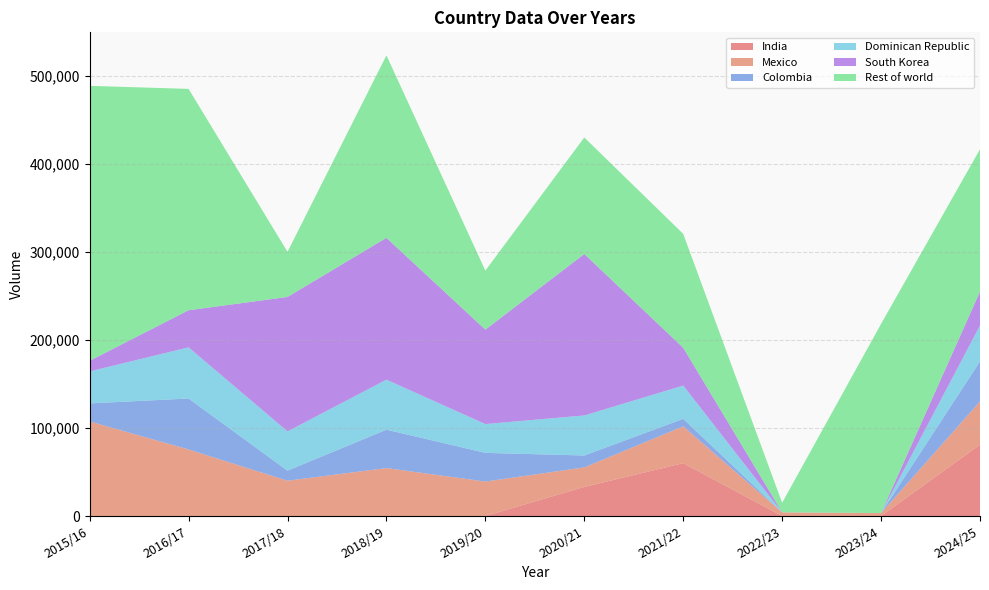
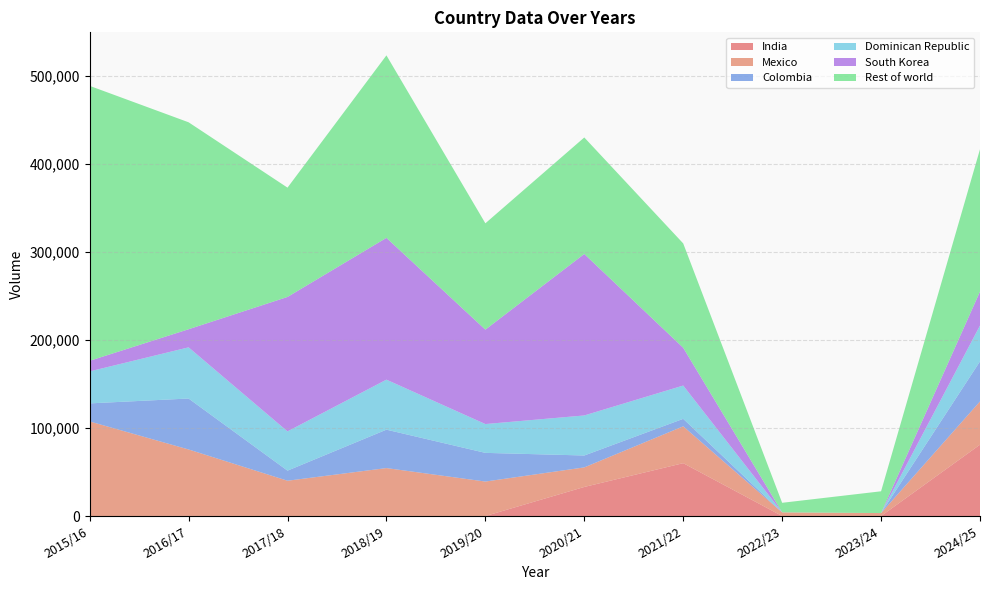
  {
    "South Korea": {
      "2015/16": "10,000",
-     "2016/17": "40,000",
+     "2016/17": "20,000",
      "2017/18": "150,000",
      "2018/19": "160,000",
      "2019/20": "110,000",
      "2020/21": "180,000",
      "2021/22": "40,000",
      "2024/25": "40,000"
    },
    "Rest of world": {
      "2015/16": "310,000",
-     "2016/17": "250,000",
-     "2017/18": "50,000",
+     "2016/17": "230,000",
+     "2017/18": "120,000",
      "2018/19": "210,000",
-     "2019/20": "70,000",
+     "2019/20": "120,000",
      "2020/21": "130,000",
-     "2021/22": "130,000",
+     "2021/22": "120,000",
      "2022/23": "10,000",
-     "2023/24": "210,000",
+     "2023/24": "20,000",
      "2024/25": "160,000"
    }
  }
